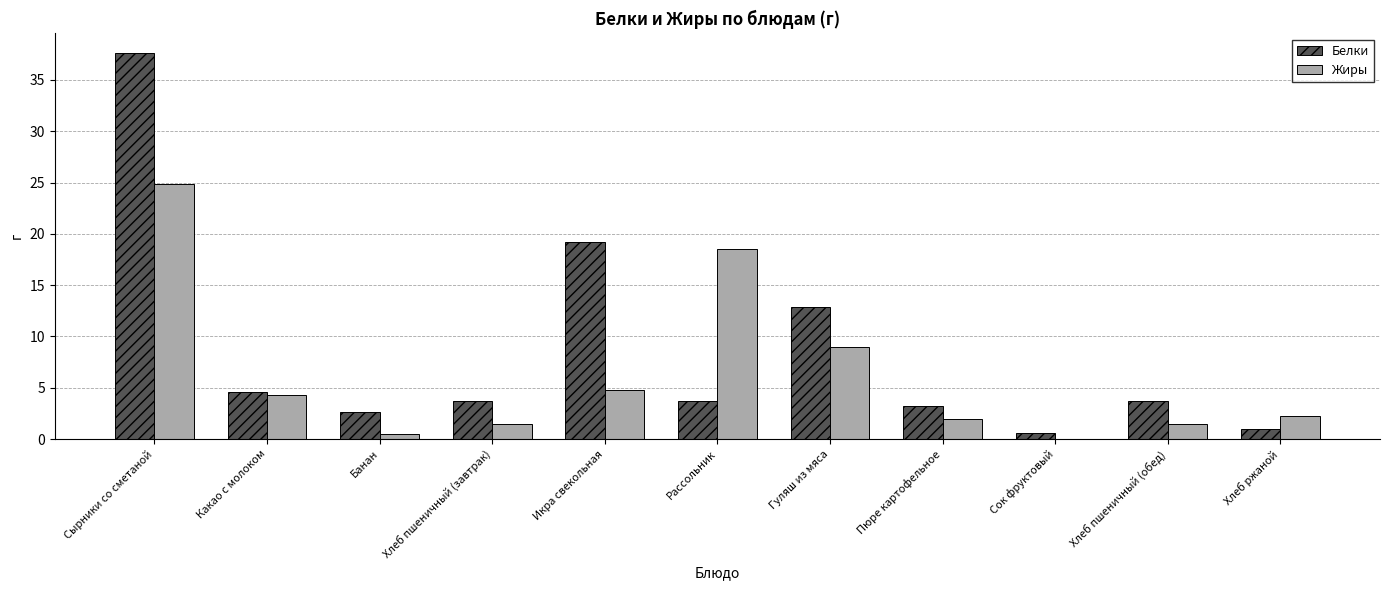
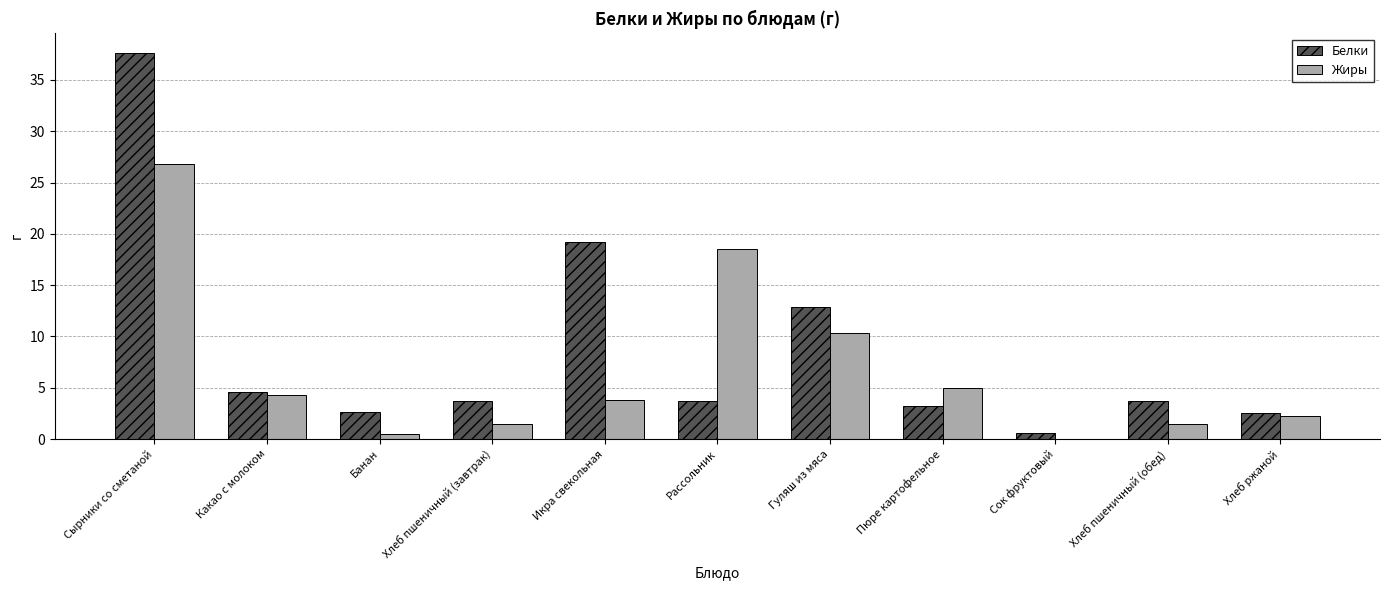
  {
    "Белки": {
      "Сырники со сметаной": 37.6,
      "Какао с молоком": 4.6,
      "Банан": 2.6,
      "Хлеб пшеничный (завтрак)": 3.8,
      "Икра свекольная": 19.2,
      "Рассольник": 3.7,
      "Гуляш из мяса": 12.9,
      "Пюре картофельное": 3.3,
      "Сок фруктовый": 0.6,
      "Хлеб пшеничный (обед)": 3.8,
-     "Хлеб ржаной": 1.0
+     "Хлеб ржаной": 2.5
    },
    "Жиры": {
-     "Сырники со сметаной": 24.8,
+     "Сырники со сметаной": 26.8,
      "Какао с молоком": 4.3,
      "Банан": 0.5,
      "Хлеб пшеничный (завтрак)": 1.5,
-     "Икра свекольная": 4.8,
+     "Икра свекольная": 3.8,
      "Рассольник": 18.5,
-     "Гуляш из мяса": 9.0,
-     "Пюре картофельное": 2.0,
+     "Гуляш из мяса": 10.3,
+     "Пюре картофельное": 5.0,
      "Сок фруктовый": 0.0,
      "Хлеб пшеничный (обед)": 1.5,
      "Хлеб ржаной": 2.3
    }
  }
